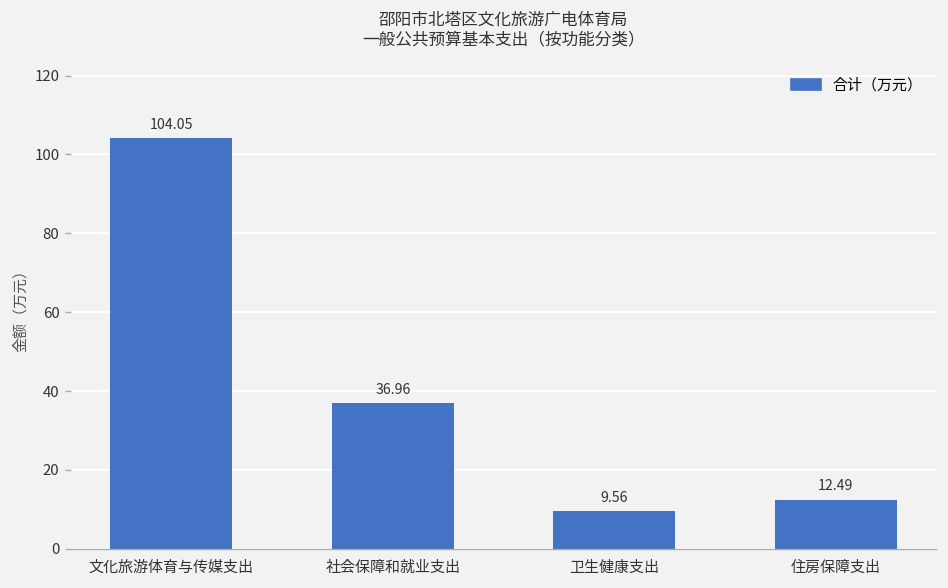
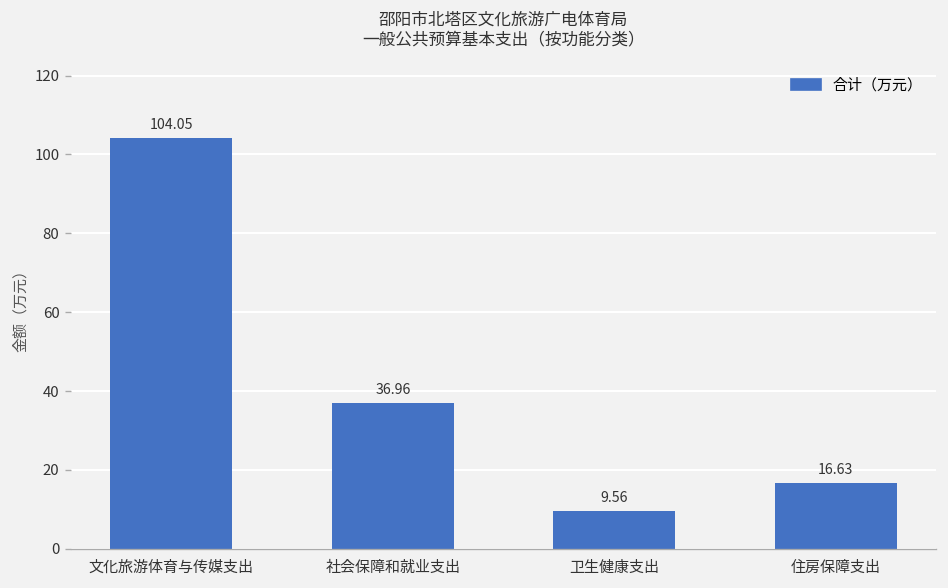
  {
    "文化旅游体育与传媒支出": 104.05,
    "社会保障和就业支出": 36.96,
    "卫生健康支出": 9.56,
-   "住房保障支出": 12.49
+   "住房保障支出": 16.63
  }
